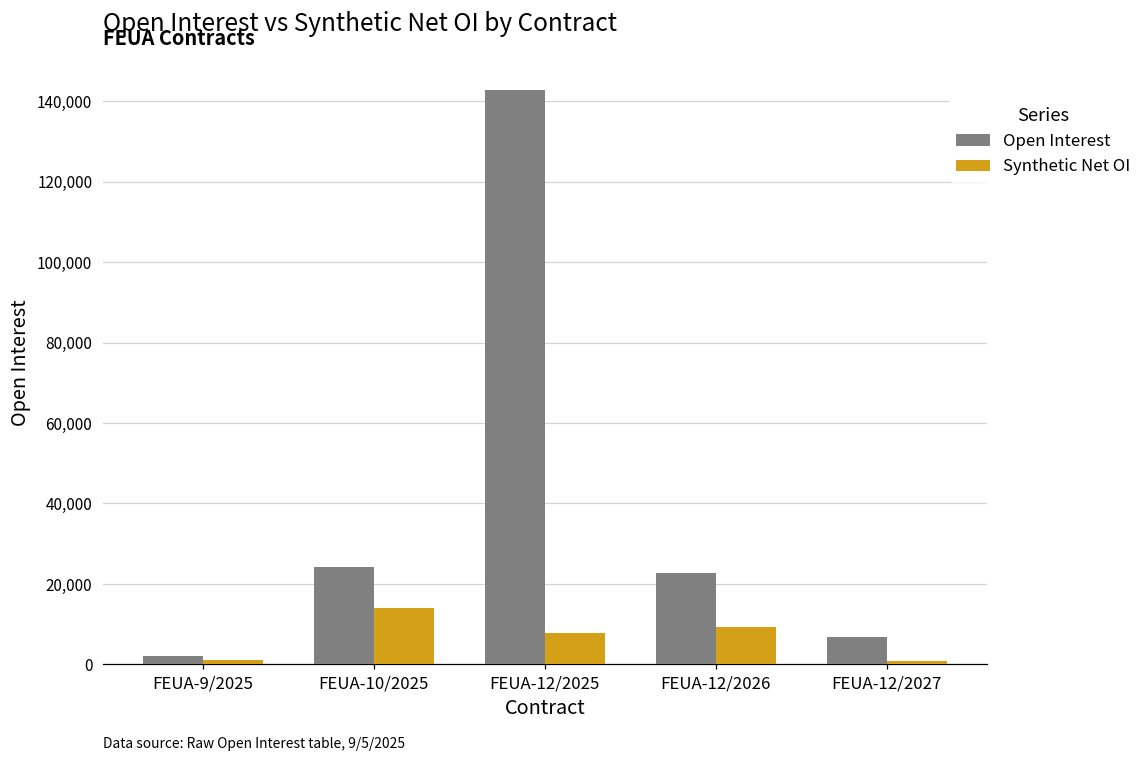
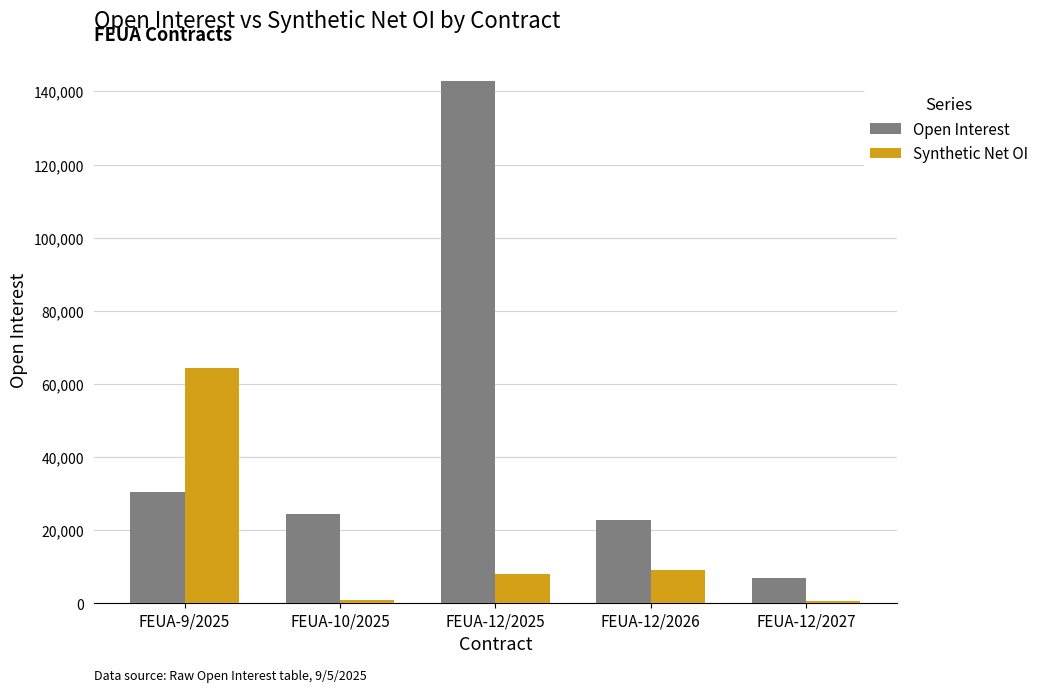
  {
    "Open Interest": {
-     "FEUA-9/2025": "2,000",
+     "FEUA-9/2025": "30,000",
      "FEUA-10/2025": "24,000",
      "FEUA-12/2025": "143,000",
      "FEUA-12/2026": "23,000",
      "FEUA-12/2027": "7,000"
    },
    "Synthetic Net OI": {
-     "FEUA-9/2025": "1,000",
-     "FEUA-10/2025": "14,000",
+     "FEUA-9/2025": "64,000",
+     "FEUA-10/2025": "1,000",
      "FEUA-12/2025": "8,000",
      "FEUA-12/2026": "9,000",
      "FEUA-12/2027": "1,000"
    }
  }
